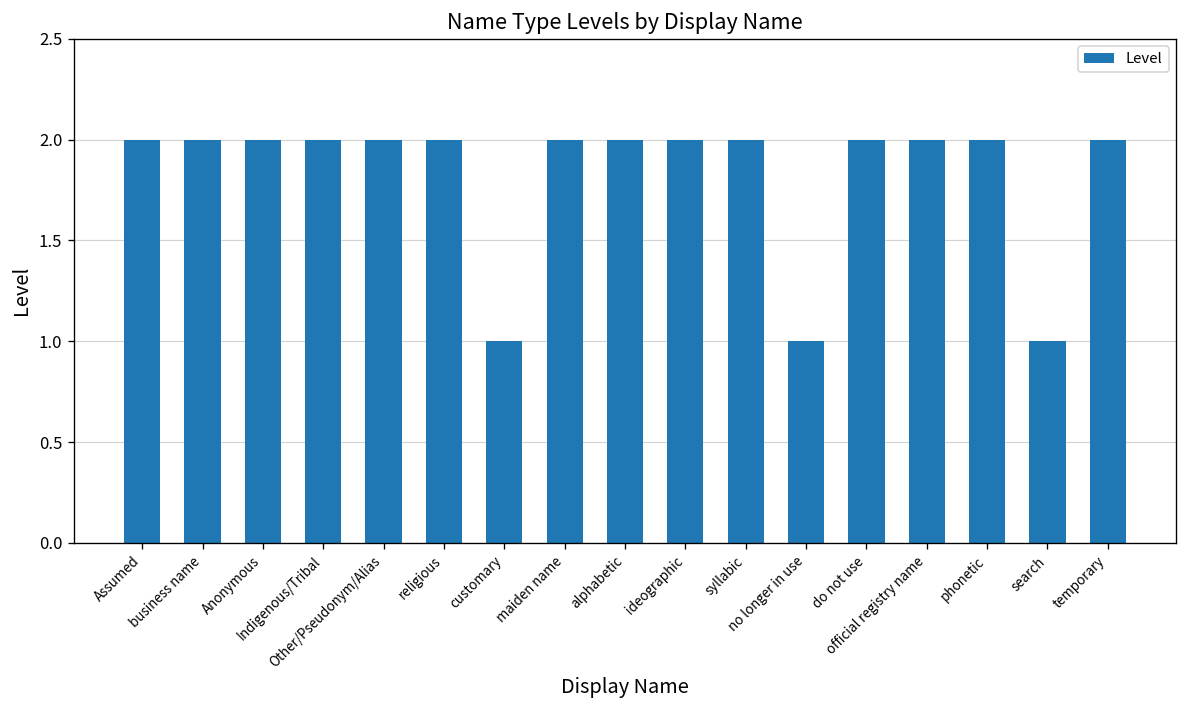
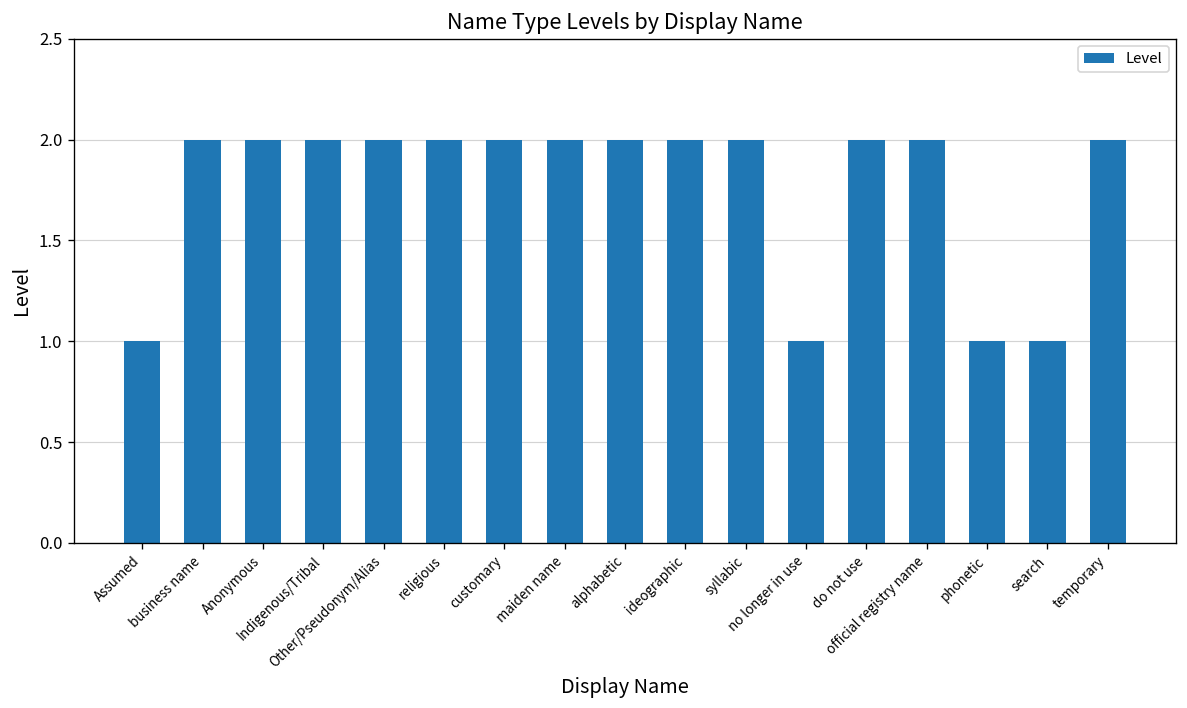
  {
-   "Assumed": 2,
+   "Assumed": 1,
    "business name": 2,
    "Anonymous": 2,
    "Indigenous/Tribal": 2,
    "Other/Pseudonym/Alias": 2,
    "religious": 2,
-   "customary": 1,
+   "customary": 2,
    "maiden name": 2,
    "alphabetic": 2,
    "ideographic": 2,
    "syllabic": 2,
    "no longer in use": 1,
    "do not use": 2,
    "official registry name": 2,
-   "phonetic": 2,
+   "phonetic": 1,
    "search": 1,
    "temporary": 2
  }
